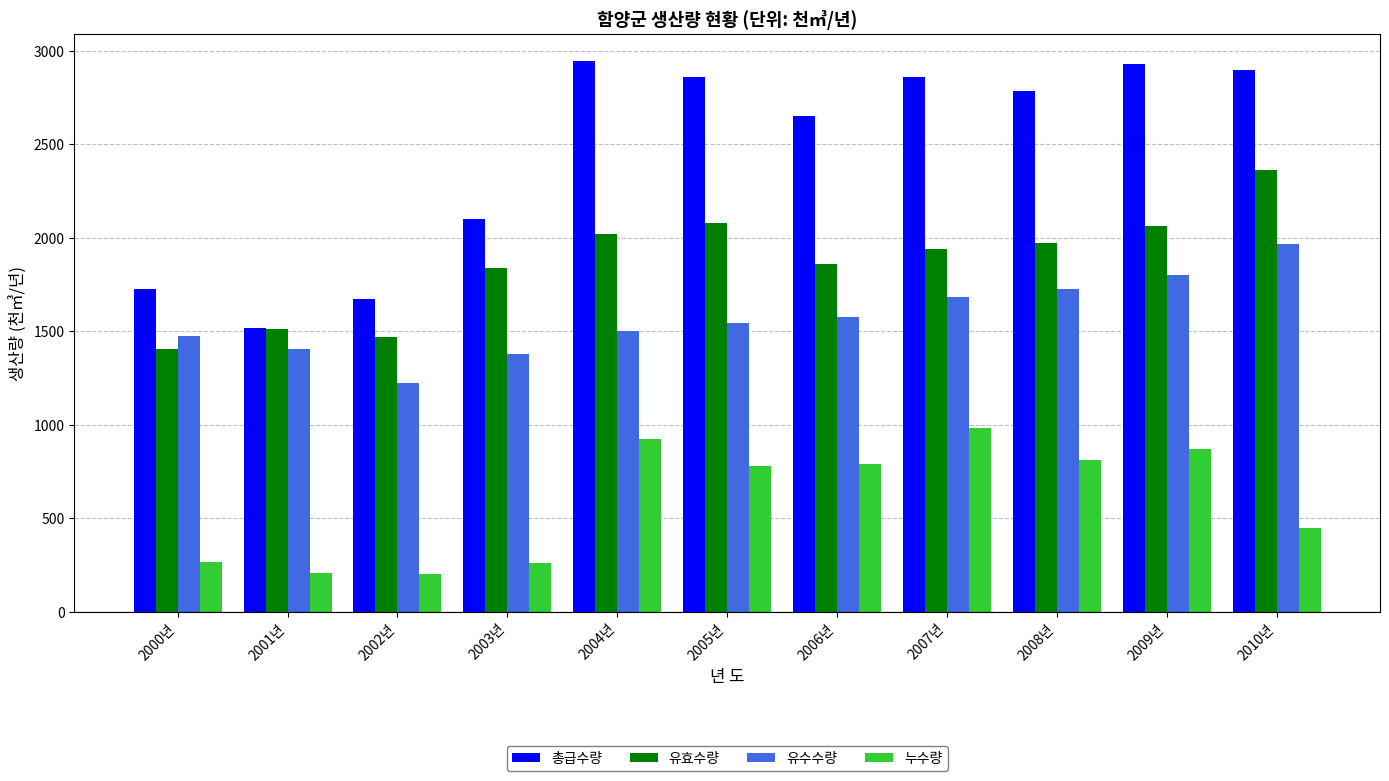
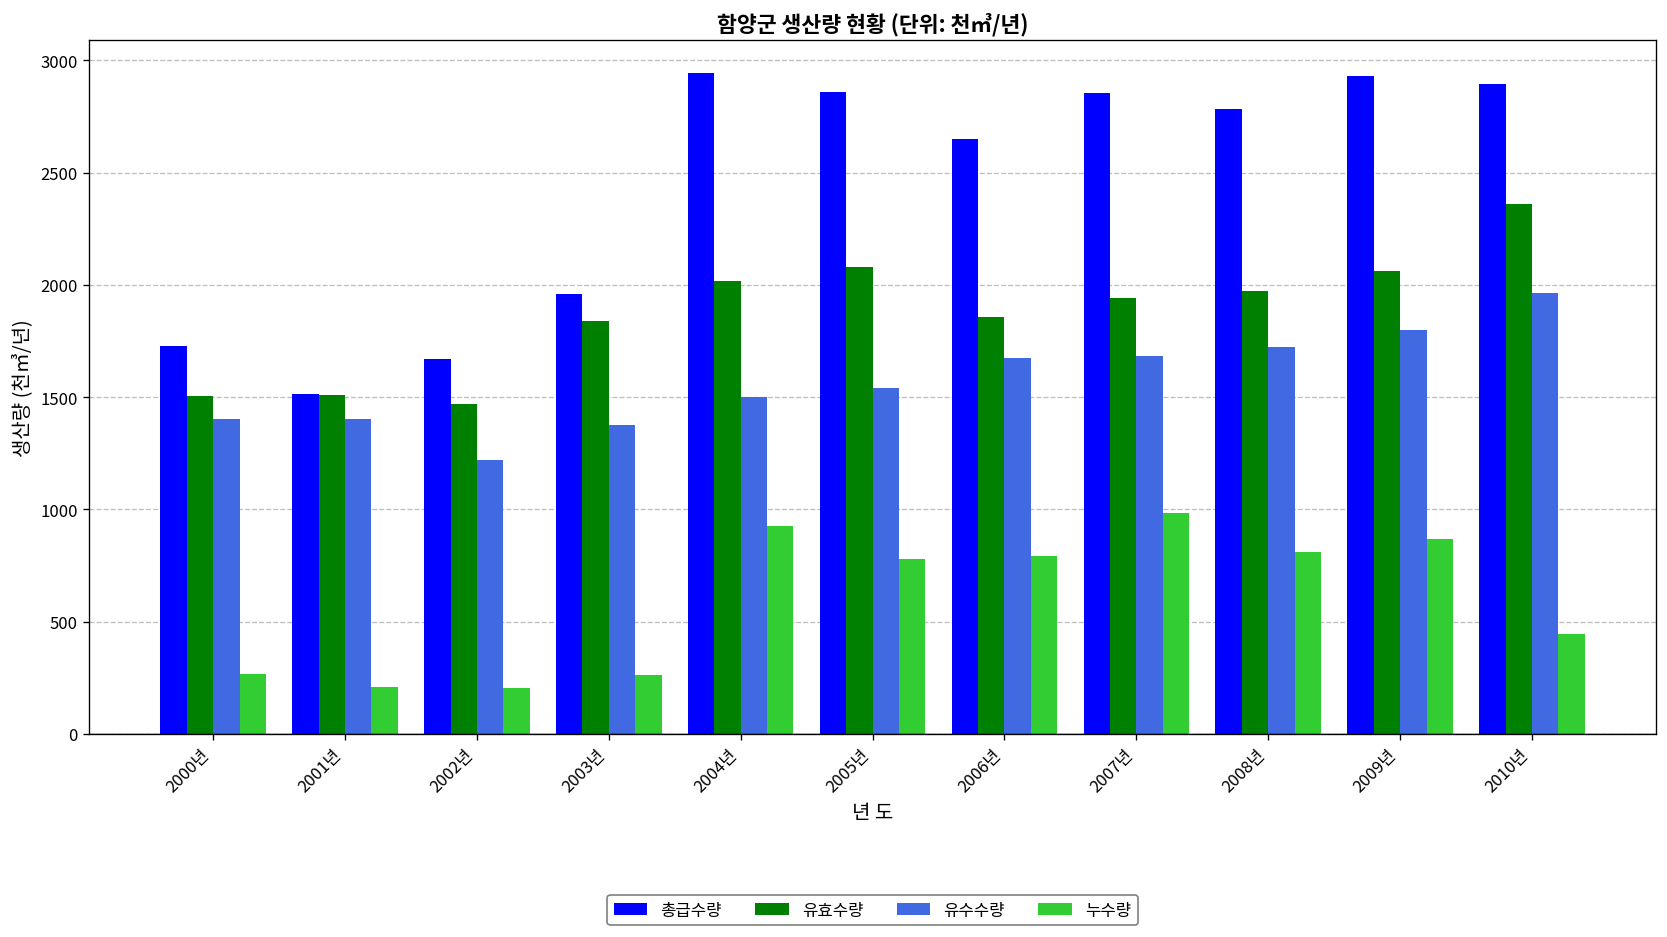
  {
    "총급수량": {
      "2000년": 1730,
      "2001년": 1520,
      "2002년": 1670,
-     "2003년": 2100,
+     "2003년": 1960,
      "2004년": 2940,
      "2005년": 2860,
      "2006년": 2650,
      "2007년": 2860,
      "2008년": 2780,
      "2009년": 2930,
      "2010년": 2900
    },
    "유효수량": {
-     "2000년": 1400,
+     "2000년": 1510,
      "2001년": 1510,
      "2002년": 1470,
      "2003년": 1840,
      "2004년": 2020,
      "2005년": 2080,
      "2006년": 1860,
      "2007년": 1940,
      "2008년": 1970,
      "2009년": 2060,
      "2010년": 2360
    },
    "유수수량": {
-     "2000년": 1480,
+     "2000년": 1400,
      "2001년": 1400,
      "2002년": 1220,
      "2003년": 1380,
      "2004년": 1500,
      "2005년": 1540,
-     "2006년": 1570,
+     "2006년": 1670,
      "2007년": 1680,
      "2008년": 1720,
      "2009년": 1800,
      "2010년": 1960
    },
    "누수량": {
      "2000년": 270,
      "2001년": 210,
      "2002년": 200,
      "2003년": 260,
      "2004년": 930,
      "2005년": 780,
      "2006년": 790,
      "2007년": 980,
      "2008년": 810,
      "2009년": 870,
      "2010년": 450
    }
  }
